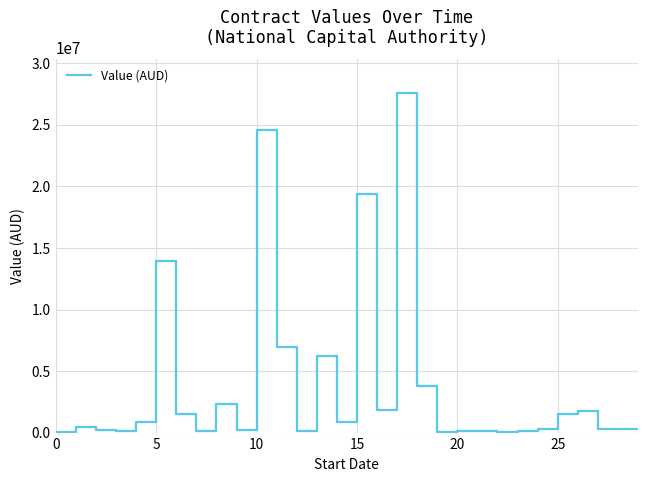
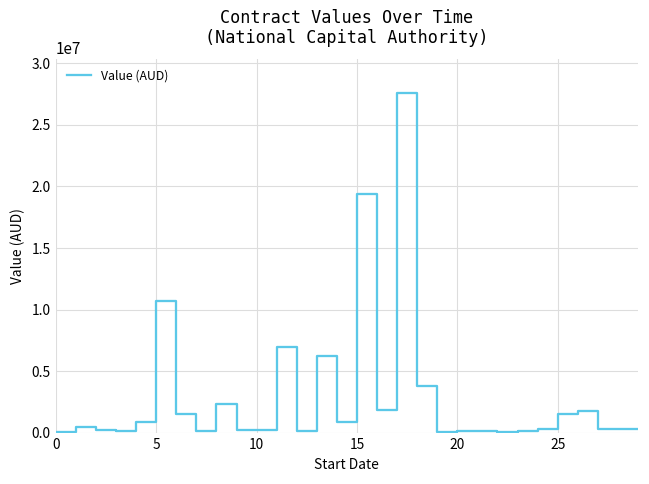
  {
    "0": 100000,
-   "5": 13900000,
-   "10": 24600000,
+   "5": 10700000,
+   "10": 200000,
    "15": 19400000,
    "20": 200000,
    "25": 1500000
  }
